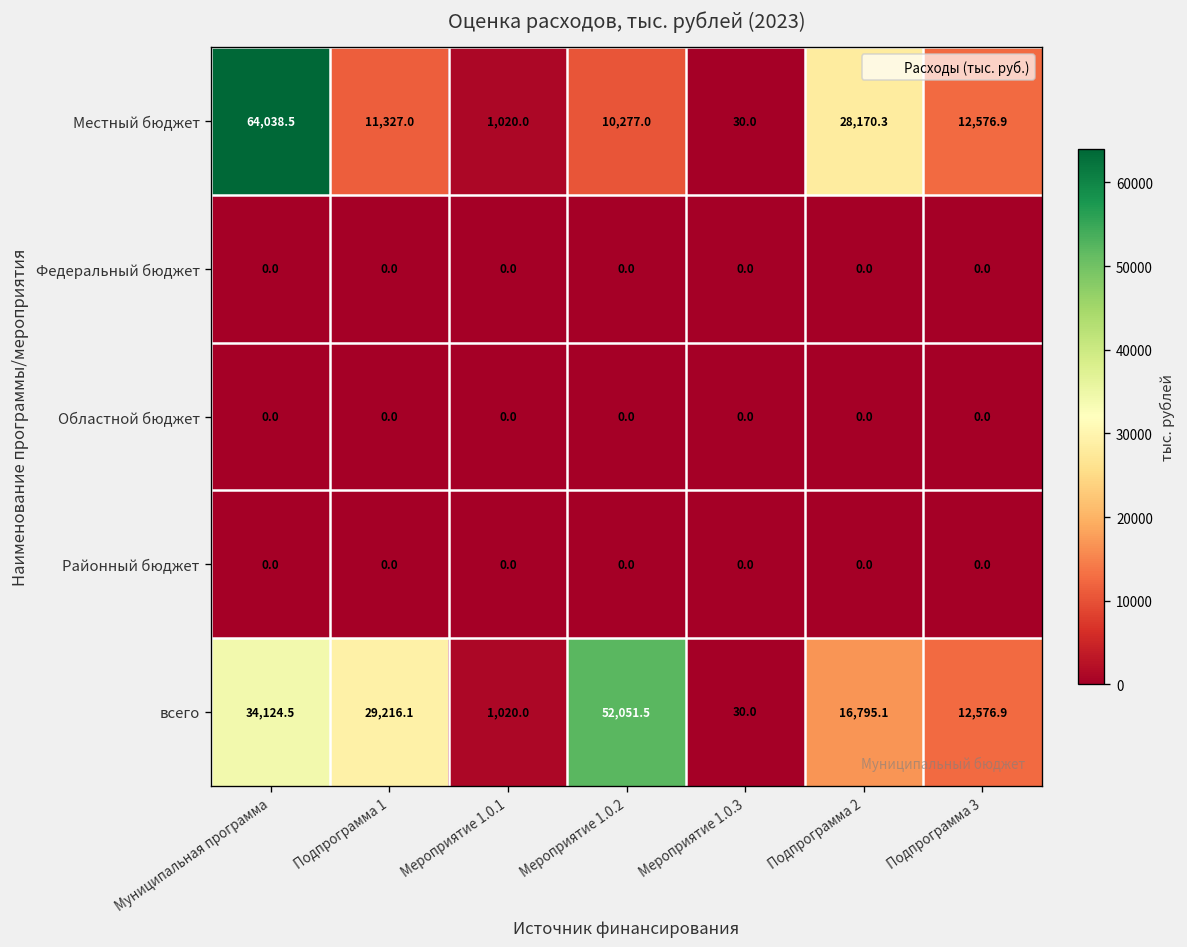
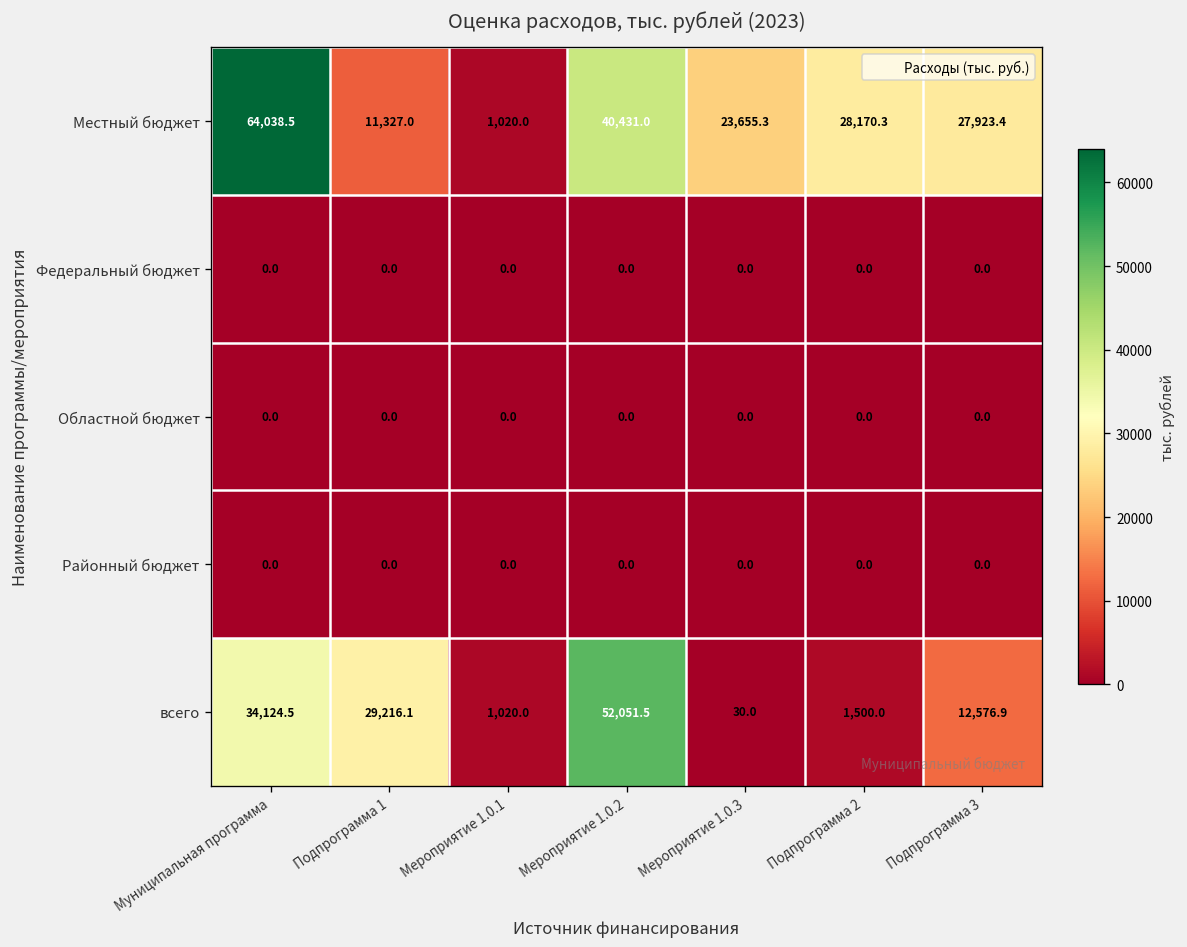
  {
    "Местный бюджет": {
      "Муниципальная программа": "64,038.5",
      "Подпрограмма 1": "11,327.0",
      "Мероприятие 1.0.1": "1,020.0",
-     "Мероприятие 1.0.2": "10,277.0",
-     "Мероприятие 1.0.3": "30.0",
+     "Мероприятие 1.0.2": "40,431.0",
+     "Мероприятие 1.0.3": "23,655.3",
      "Подпрограмма 2": "28,170.3",
-     "Подпрограмма 3": "12,576.9"
+     "Подпрограмма 3": "27,923.4"
    },
    "Федеральный бюджет": {
      "Муниципальная программа": "0.0",
      "Подпрограмма 1": "0.0",
      "Мероприятие 1.0.1": "0.0",
      "Мероприятие 1.0.2": "0.0",
      "Мероприятие 1.0.3": "0.0",
      "Подпрограмма 2": "0.0",
      "Подпрограмма 3": "0.0"
    },
    "Областной бюджет": {
      "Муниципальная программа": "0.0",
      "Подпрограмма 1": "0.0",
      "Мероприятие 1.0.1": "0.0",
      "Мероприятие 1.0.2": "0.0",
      "Мероприятие 1.0.3": "0.0",
      "Подпрограмма 2": "0.0",
      "Подпрограмма 3": "0.0"
    },
    "Районный бюджет": {
      "Муниципальная программа": "0.0",
      "Подпрограмма 1": "0.0",
      "Мероприятие 1.0.1": "0.0",
      "Мероприятие 1.0.2": "0.0",
      "Мероприятие 1.0.3": "0.0",
      "Подпрограмма 2": "0.0",
      "Подпрограмма 3": "0.0"
    },
    "всего": {
      "Муниципальная программа": "34,124.5",
      "Подпрограмма 1": "29,216.1",
      "Мероприятие 1.0.1": "1,020.0",
      "Мероприятие 1.0.2": "52,051.5",
      "Мероприятие 1.0.3": "30.0",
-     "Подпрограмма 2": "16,795.1"
+     "Подпрограмма 2": "1,500.0"
    }
  }
